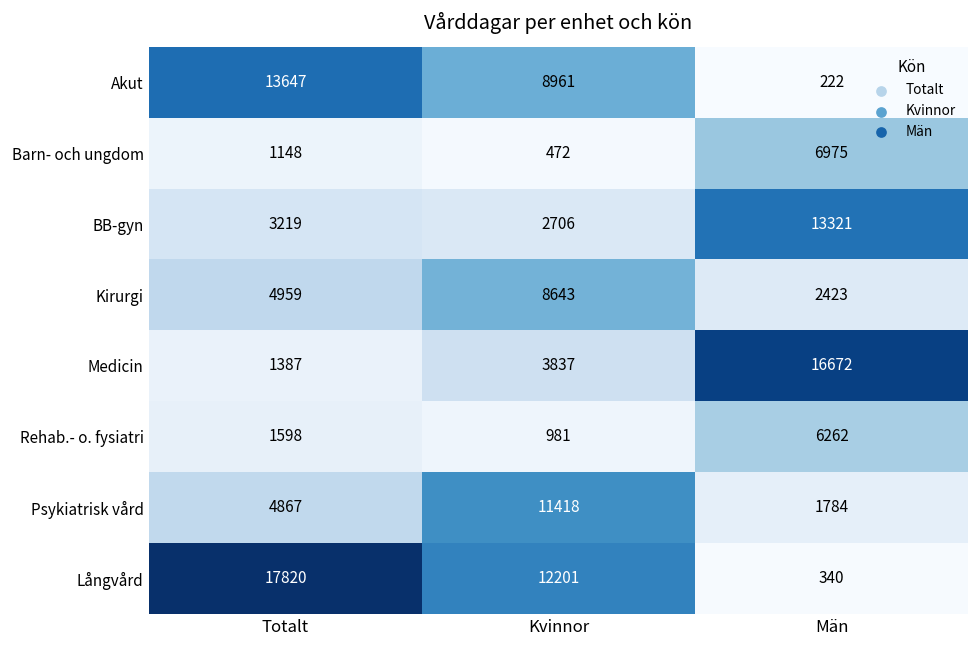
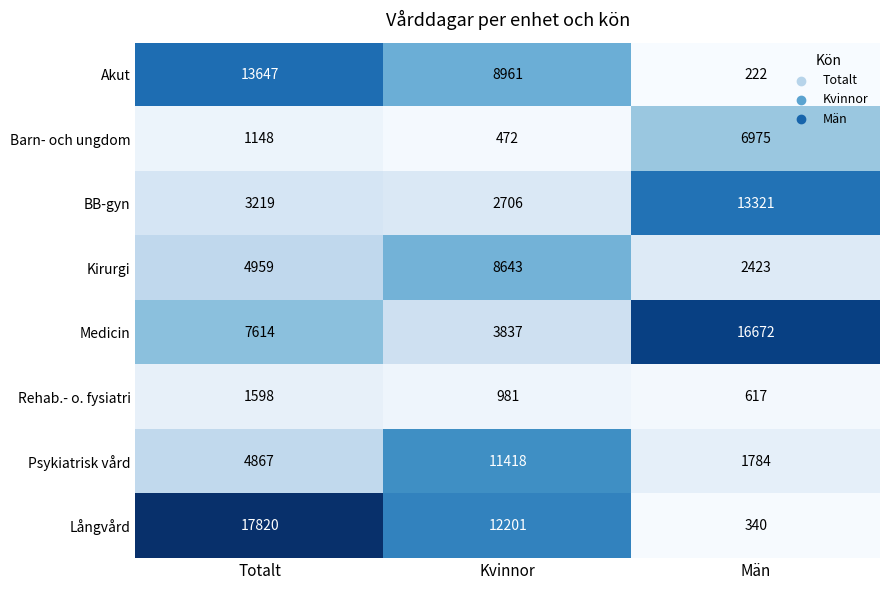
  {
    "Akut": {
      "Totalt": 13647,
      "Kvinnor": 8961,
      "Män": 222
    },
    "Barn- och ungdom": {
      "Totalt": 1148,
      "Kvinnor": 472,
      "Män": 6975
    },
    "BB-gyn": {
      "Totalt": 3219,
      "Kvinnor": 2706,
      "Män": 13321
    },
    "Kirurgi": {
      "Totalt": 4959,
      "Kvinnor": 8643,
      "Män": 2423
    },
    "Medicin": {
-     "Totalt": 1387,
+     "Totalt": 7614,
      "Kvinnor": 3837,
      "Män": 16672
    },
    "Rehab.- o. fysiatri": {
      "Totalt": 1598,
      "Kvinnor": 981,
-     "Män": 6262
+     "Män": 617
    },
    "Psykiatrisk vård": {
      "Totalt": 4867,
      "Kvinnor": 11418,
      "Män": 1784
    },
    "Långvård": {
      "Totalt": 17820,
      "Kvinnor": 12201,
      "Män": 340
    }
  }
